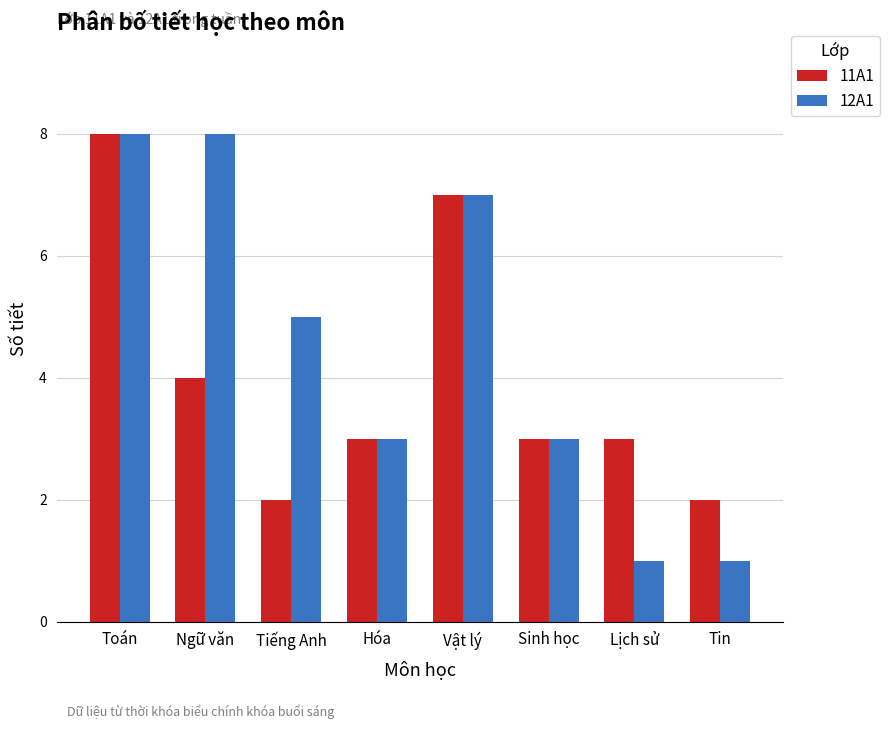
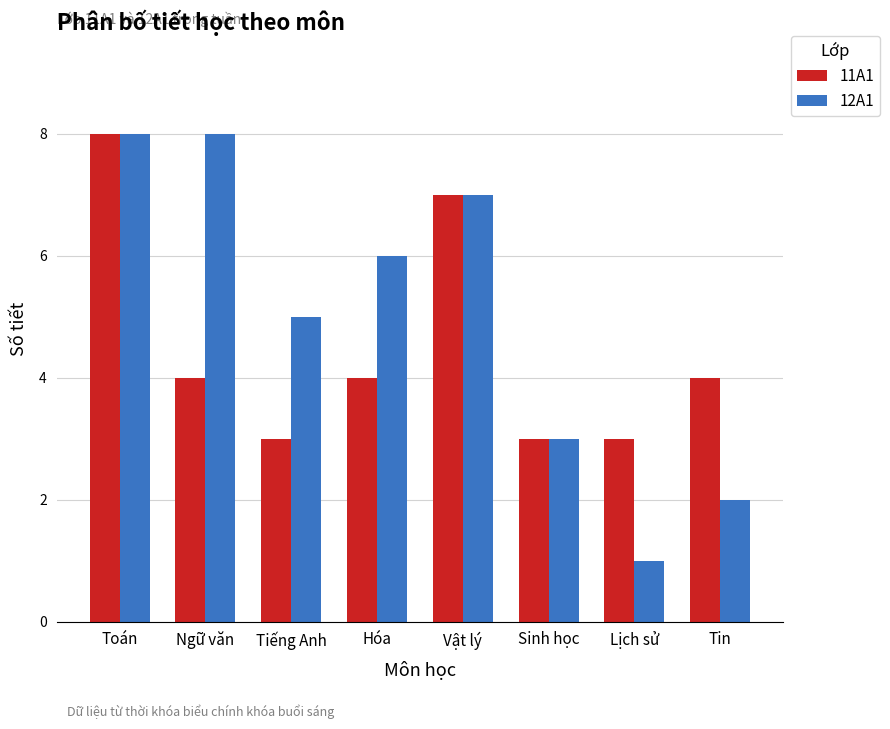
  {
    "11A1": {
      "Toán": 8,
      "Ngữ văn": 4,
-     "Tiếng Anh": 2,
-     "Hóa": 3,
+     "Tiếng Anh": 3,
+     "Hóa": 4,
      "Vật lý": 7,
      "Sinh học": 3,
      "Lịch sử": 3,
-     "Tin": 2
+     "Tin": 4
    },
    "12A1": {
      "Toán": 8,
      "Ngữ văn": 8,
      "Tiếng Anh": 5,
-     "Hóa": 3,
+     "Hóa": 6,
      "Vật lý": 7,
      "Sinh học": 3,
      "Lịch sử": 1,
-     "Tin": 1
+     "Tin": 2
    }
  }
